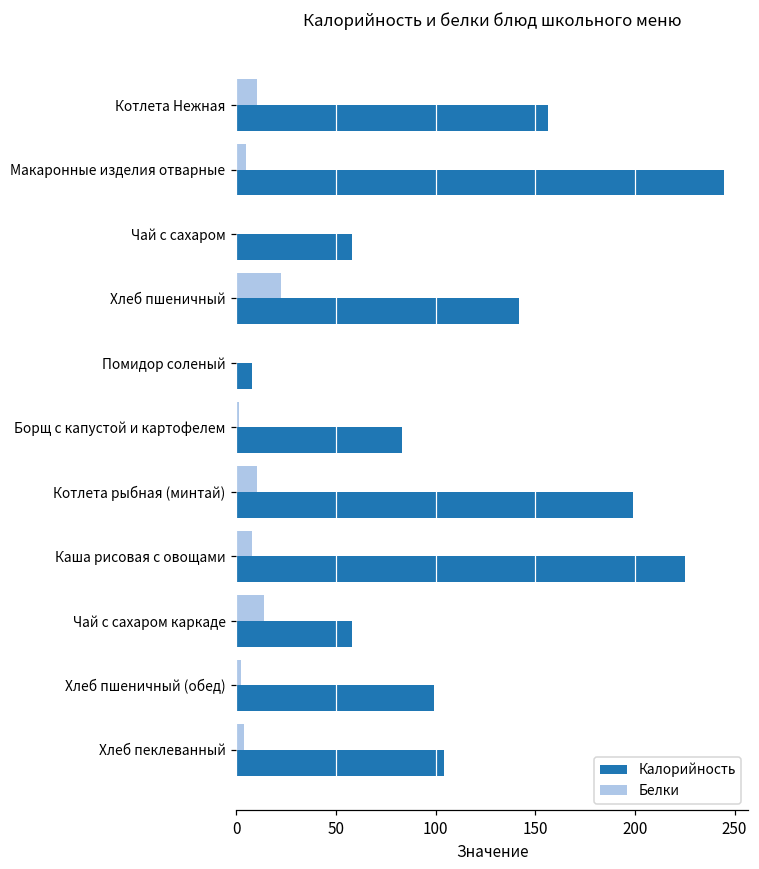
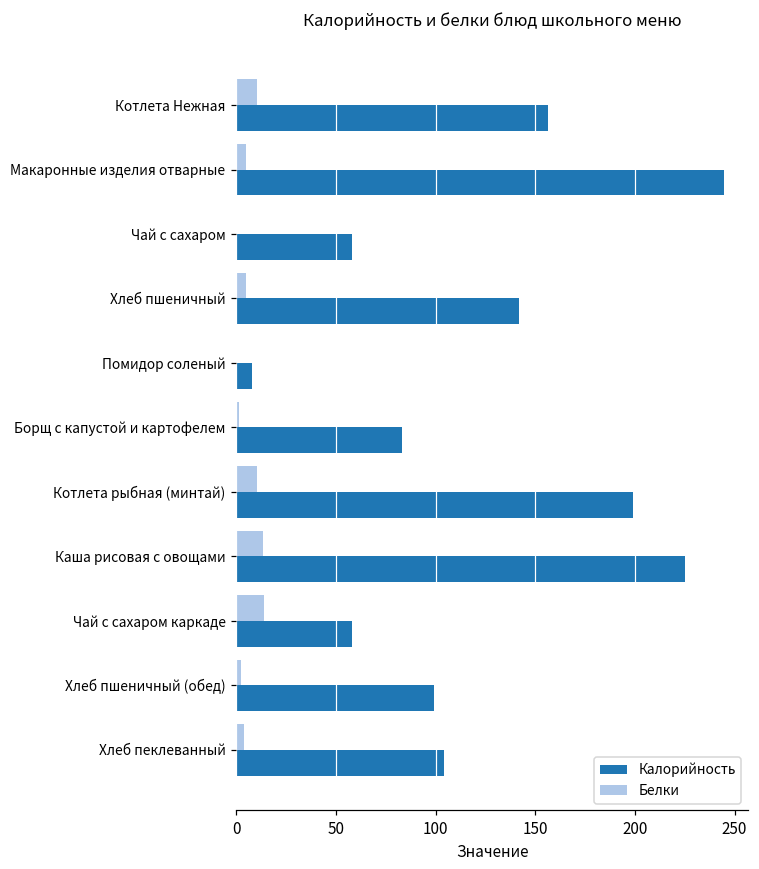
  {
    "Калорийность": {
      "Котлета Нежная": 157,
      "Макаронные изделия отварные": 245,
      "Чай с сахаром": 58,
      "Хлеб пшеничный": 142,
      "Помидор соленый": 8,
      "Борщ с капустой и картофелем": 83,
      "Котлета рыбная (минтай)": 199,
      "Каша рисовая с овощами": 225,
      "Чай с сахаром каркаде": 58,
      "Хлеб пшеничный (обед)": 99,
      "Хлеб пеклеванный": 104
    },
    "Белки": {
      "Котлета Нежная": 10,
      "Макаронные изделия отварные": 5,
-     "Хлеб пшеничный": 22,
+     "Хлеб пшеничный": 5,
      "Борщ с капустой и картофелем": 2,
      "Котлета рыбная (минтай)": 10,
-     "Каша рисовая с овощами": 8,
+     "Каша рисовая с овощами": 13,
      "Чай с сахаром каркаде": 14,
      "Хлеб пшеничный (обед)": 2,
      "Хлеб пеклеванный": 4
    }
  }
